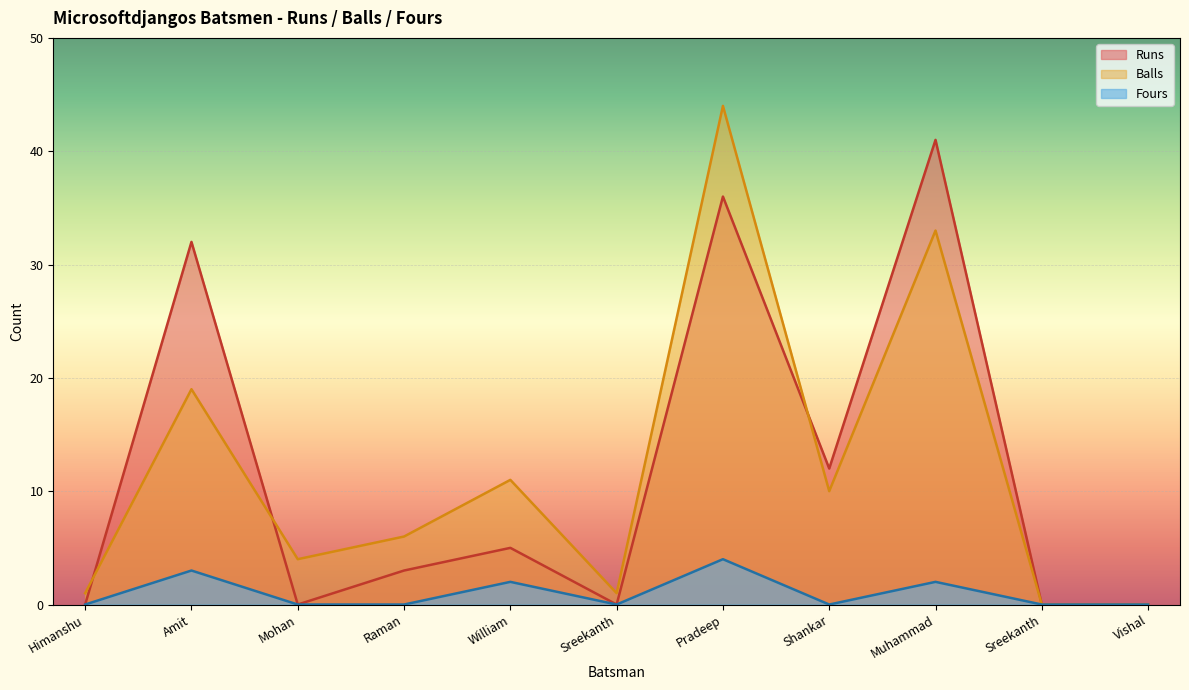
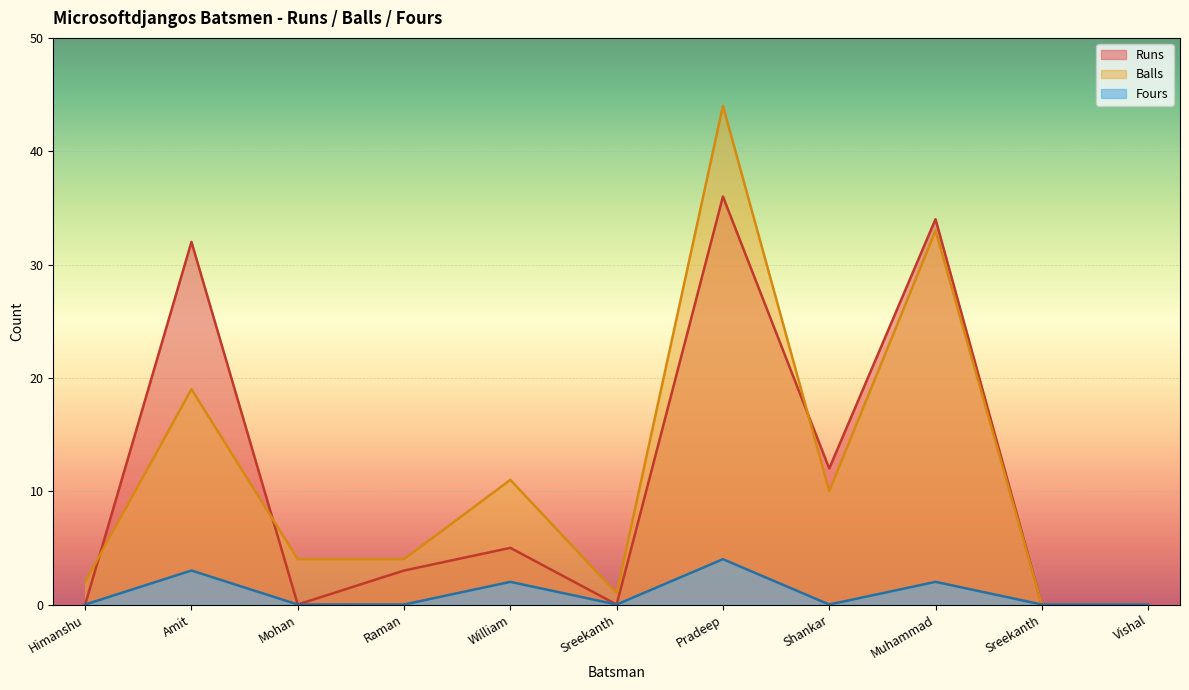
  {
    "Runs": {
      "Amit": 32,
      "Raman": 3,
      "William": 5,
      "Pradeep": 36,
      "Shankar": 12,
-     "Muhammad": 41
+     "Muhammad": 34
    },
    "Balls": {
-     "Himanshu": 1,
+     "Himanshu": 2,
      "Amit": 19,
      "Mohan": 4,
-     "Raman": 6,
+     "Raman": 4,
      "William": 11,
      "Pradeep": 44,
      "Shankar": 10,
      "Muhammad": 33
    },
    "Fours": {
      "Amit": 3,
      "Raman": 0,
      "William": 2,
      "Pradeep": 4,
      "Shankar": 0,
      "Muhammad": 2
    }
  }
